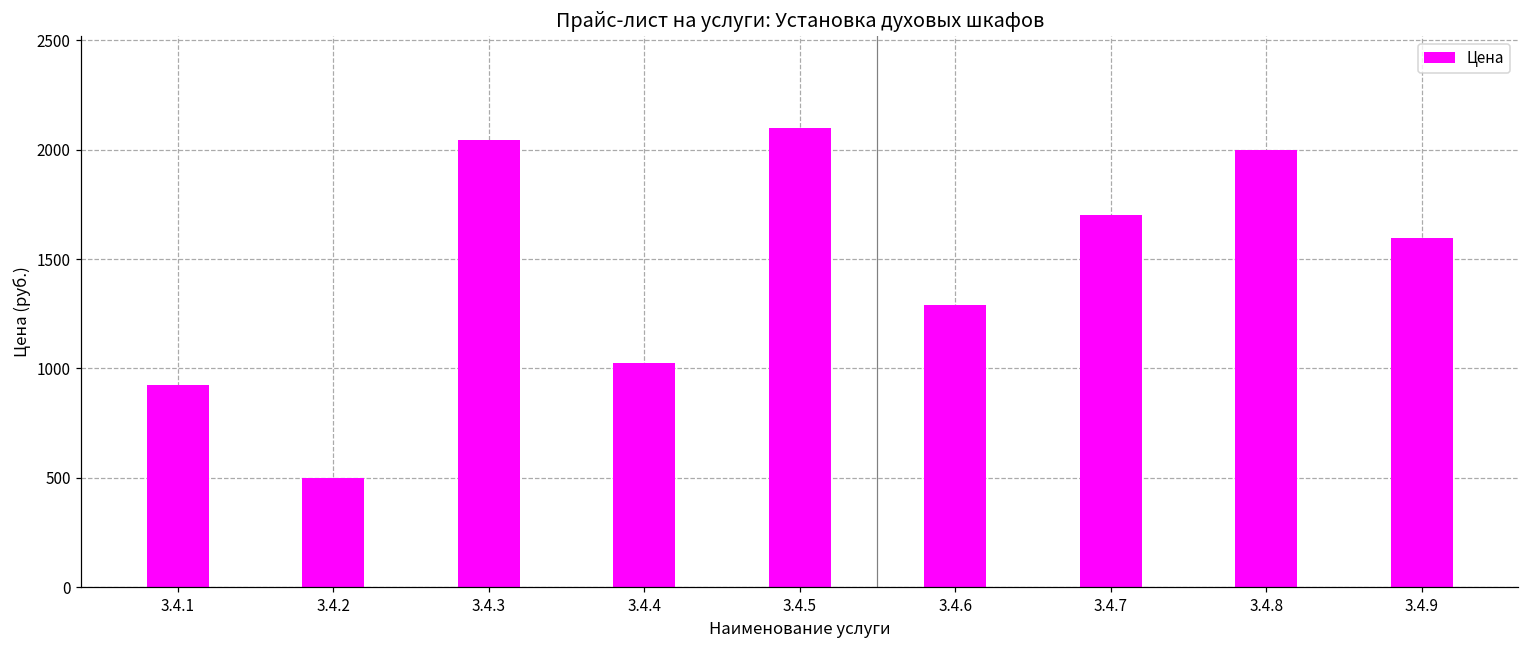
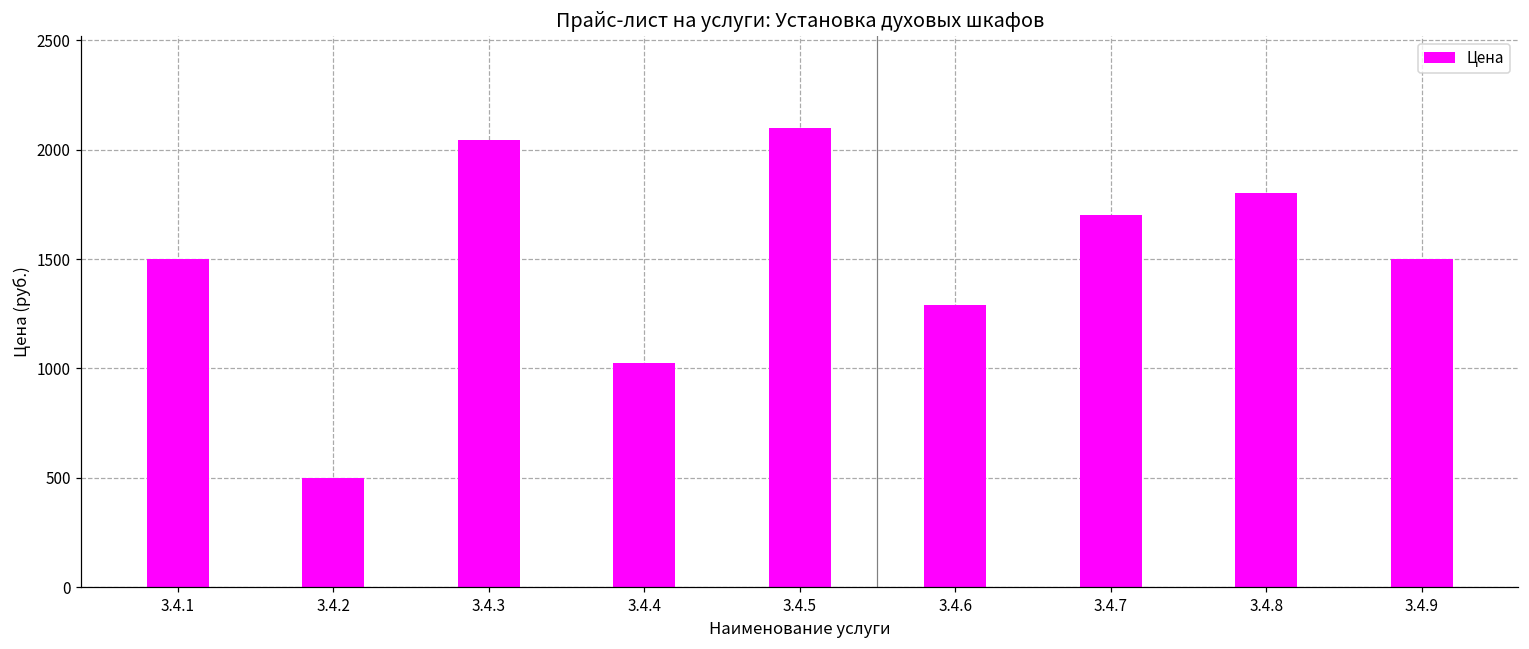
  {
-   "3.4.1": 920,
+   "3.4.1": 1500,
    "3.4.2": 500,
    "3.4.3": 2040,
    "3.4.4": 1030,
    "3.4.5": 2100,
    "3.4.6": 1290,
    "3.4.7": 1700,
-   "3.4.8": 2000,
-   "3.4.9": 1600
+   "3.4.8": 1800,
+   "3.4.9": 1500
  }
